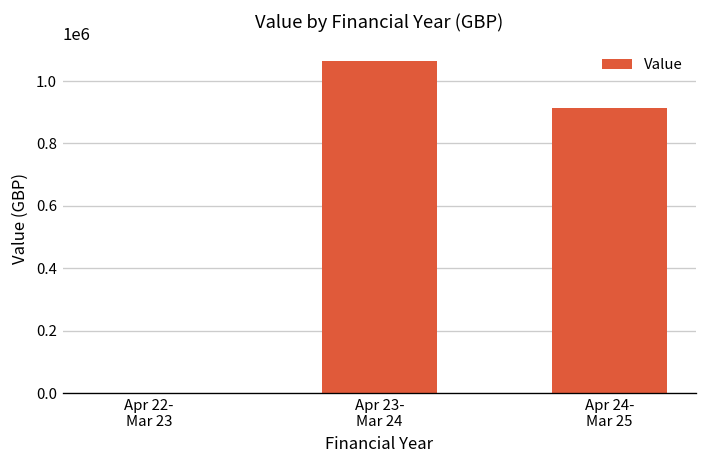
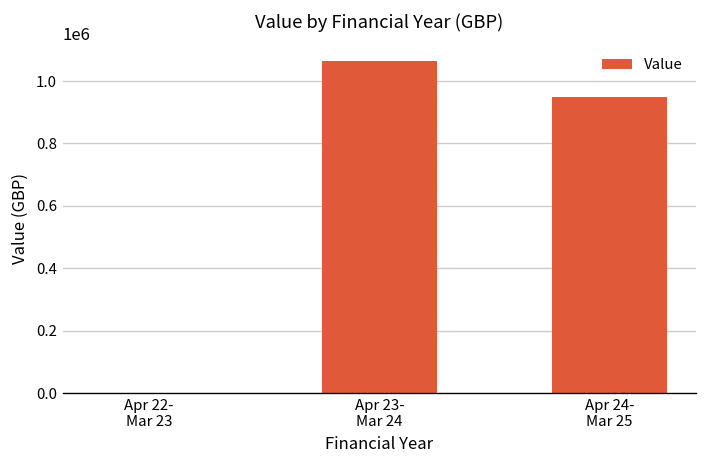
  {
    "Apr 22- Mar 23": 0,
    "Apr 23- Mar 24": 1060000,
-   "Apr 24- Mar 25": 910000
+   "Apr 24- Mar 25": 950000
  }
